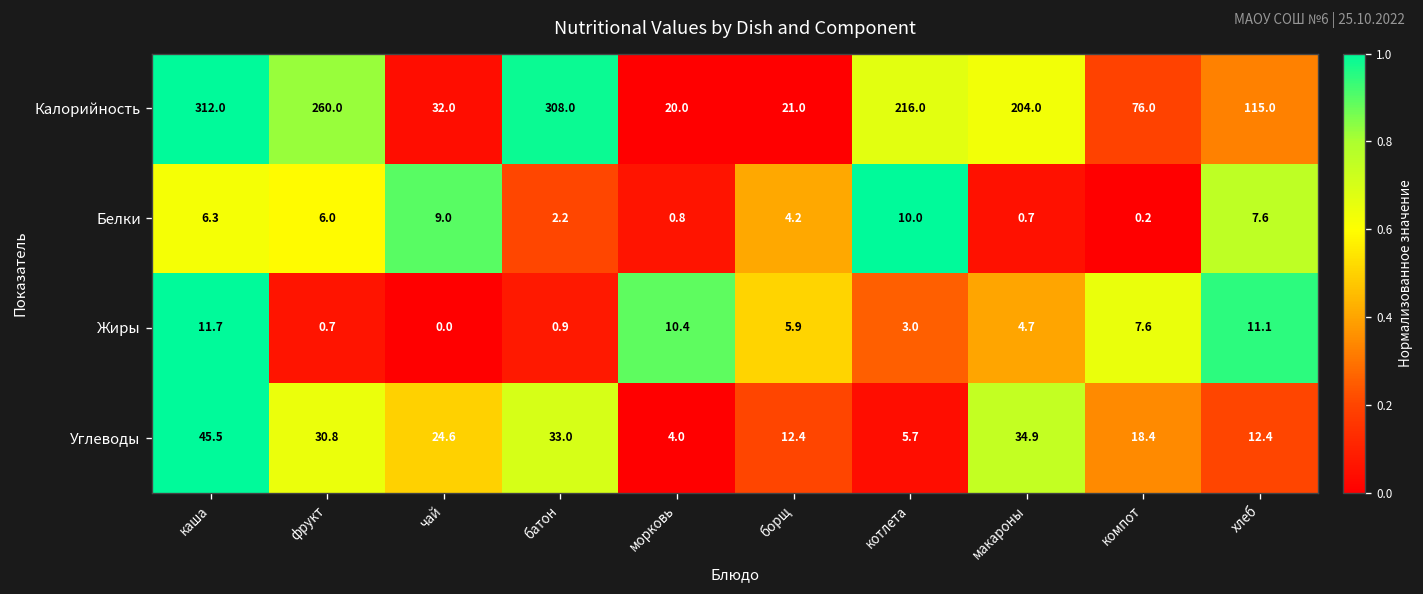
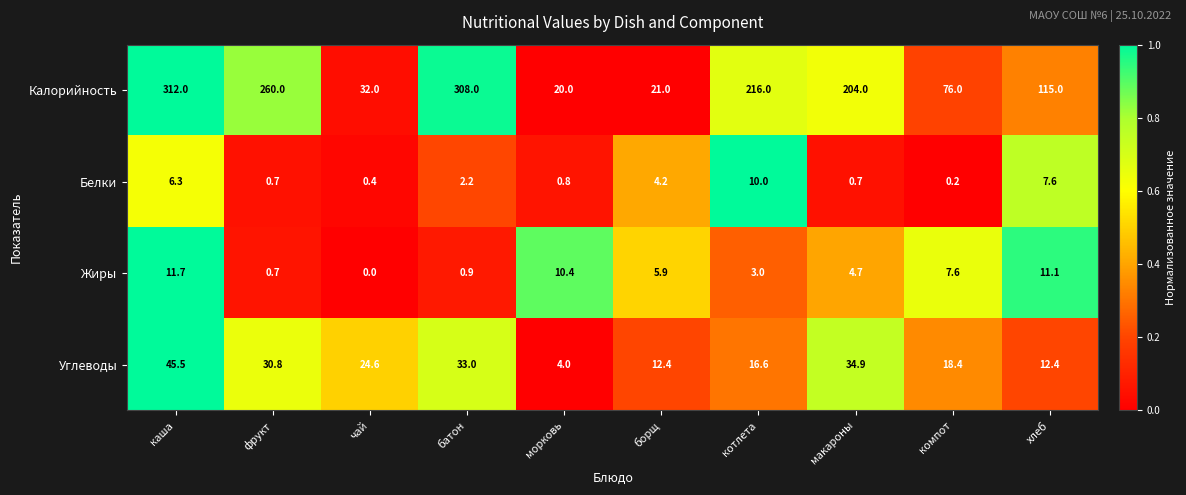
  {
    "Калорийность": {
      "каша": 312.0,
      "фрукт": 260.0,
      "чай": 32.0,
      "батон": 308.0,
      "морковь": 20.0,
      "борщ": 21.0,
      "котлета": 216.0,
      "макароны": 204.0,
      "компот": 76.0,
      "хлеб": 115.0
    },
    "Белки": {
      "каша": 6.3,
-     "фрукт": 6.0,
-     "чай": 9.0,
+     "фрукт": 0.7,
+     "чай": 0.4,
      "батон": 2.2,
      "морковь": 0.8,
      "борщ": 4.2,
      "котлета": 10.0,
      "макароны": 0.7,
      "компот": 0.2,
      "хлеб": 7.6
    },
    "Жиры": {
      "каша": 11.7,
      "фрукт": 0.7,
      "чай": 0.0,
      "батон": 0.9,
      "морковь": 10.4,
      "борщ": 5.9,
      "котлета": 3.0,
      "макароны": 4.7,
      "компот": 7.6,
      "хлеб": 11.1
    },
    "Углеводы": {
      "каша": 45.5,
      "фрукт": 30.8,
      "чай": 24.6,
      "батон": 33.0,
      "морковь": 4.0,
      "борщ": 12.4,
-     "котлета": 5.7,
+     "котлета": 16.6,
      "макароны": 34.9,
      "компот": 18.4,
      "хлеб": 12.4
    }
  }
